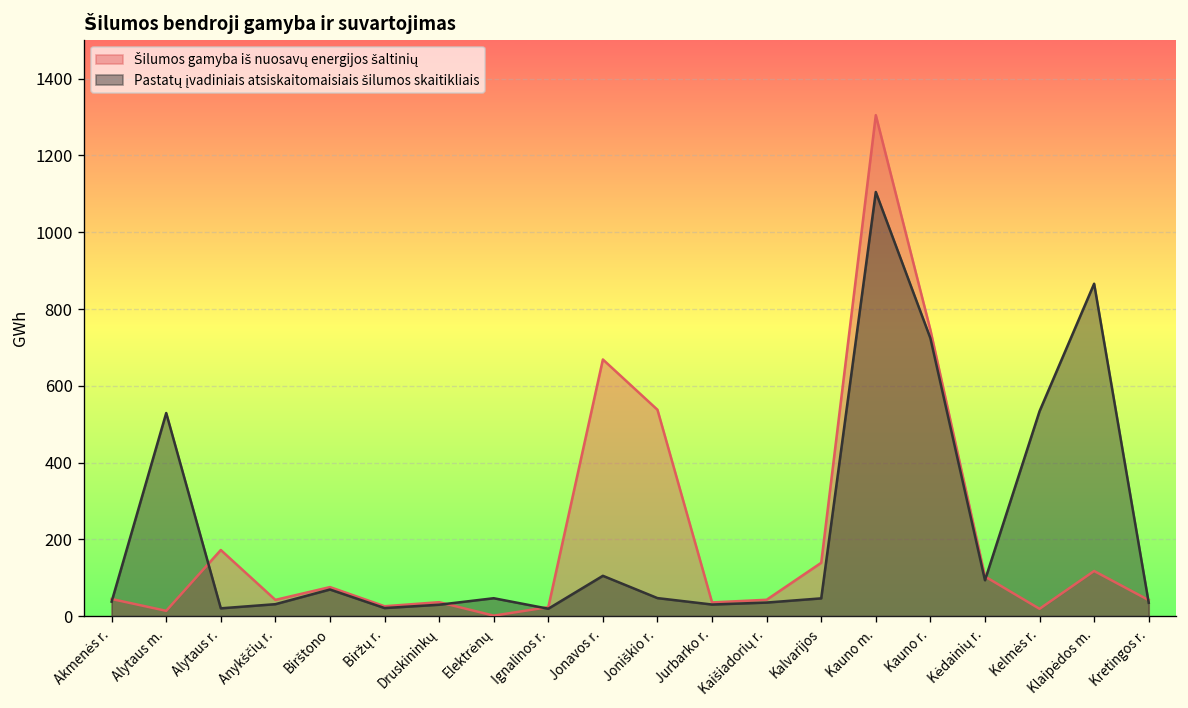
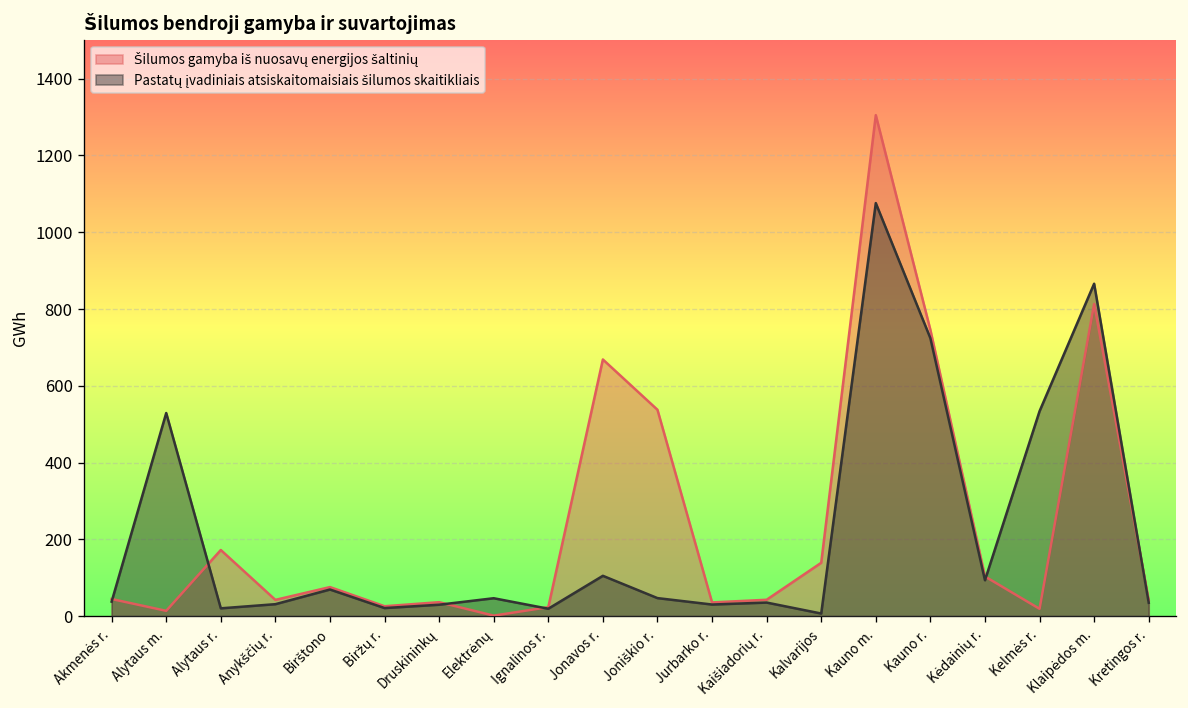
  {
    "Šilumos gamyba iš nuosavų energijos šaltinių": {
      "Alytaus m.": 10,
      "Alytaus r.": 170,
      "Anykščių r.": 40,
      "Elektrėnų": 0,
      "Jonavos r.": 670,
      "Joniškio r.": 540,
      "Kalvarijos": 140,
      "Kauno m.": 1300,
      "Kauno r.": 750,
      "Kėdainių r.": 100,
      "Kelmės r.": 20,
-     "Klaipėdos m.": 120
+     "Klaipėdos m.": 810
    },
    "Pastatų įvadiniais atsiskaitomaisiais šilumos skaitikliais": {
      "Alytaus m.": 530,
      "Alytaus r.": 20,
      "Anykščių r.": 30,
      "Elektrėnų": 50,
      "Jonavos r.": 110,
      "Joniškio r.": 50,
-     "Kalvarijos": 50,
-     "Kauno m.": 1100,
+     "Kalvarijos": 10,
+     "Kauno m.": 1080,
      "Kauno r.": 720,
      "Kėdainių r.": 90,
      "Kelmės r.": 530,
      "Klaipėdos m.": 870
    }
  }
